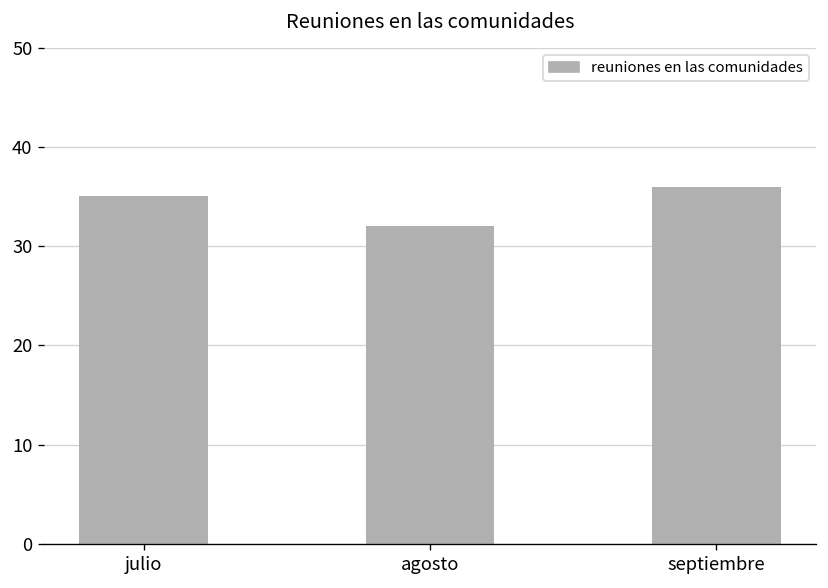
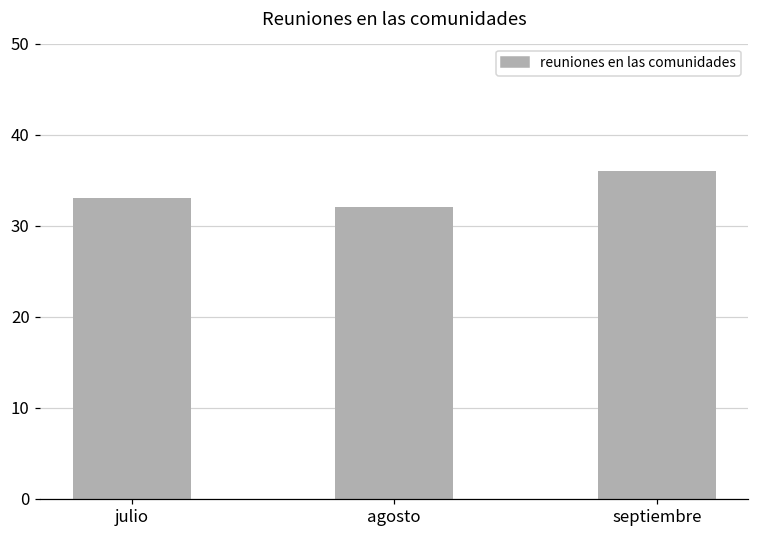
  {
-   "julio": 35,
+   "julio": 33,
    "agosto": 32,
    "septiembre": 36
  }
